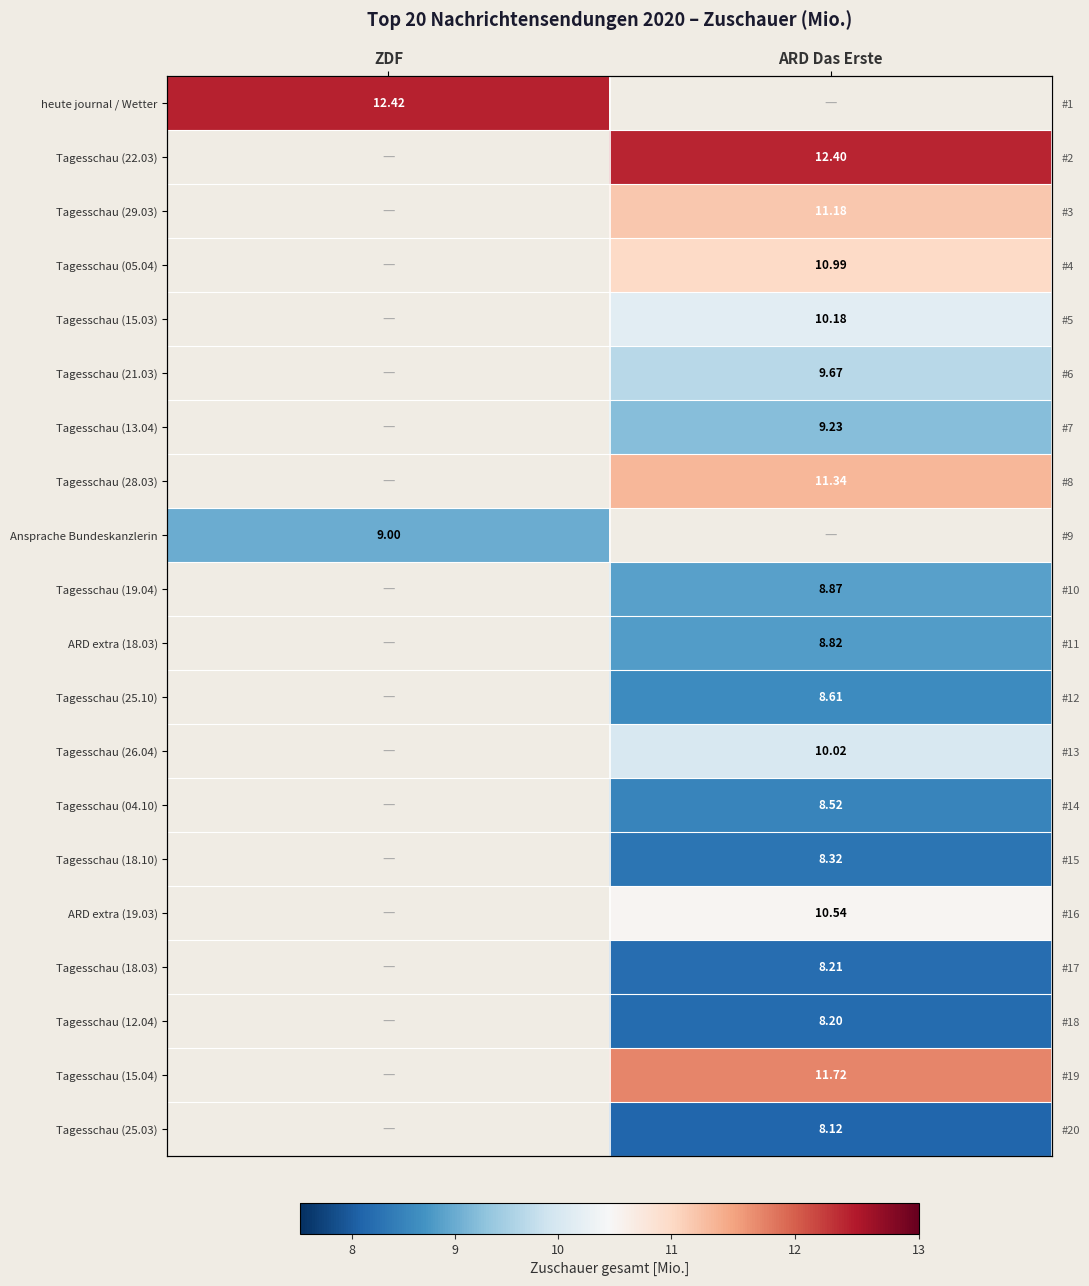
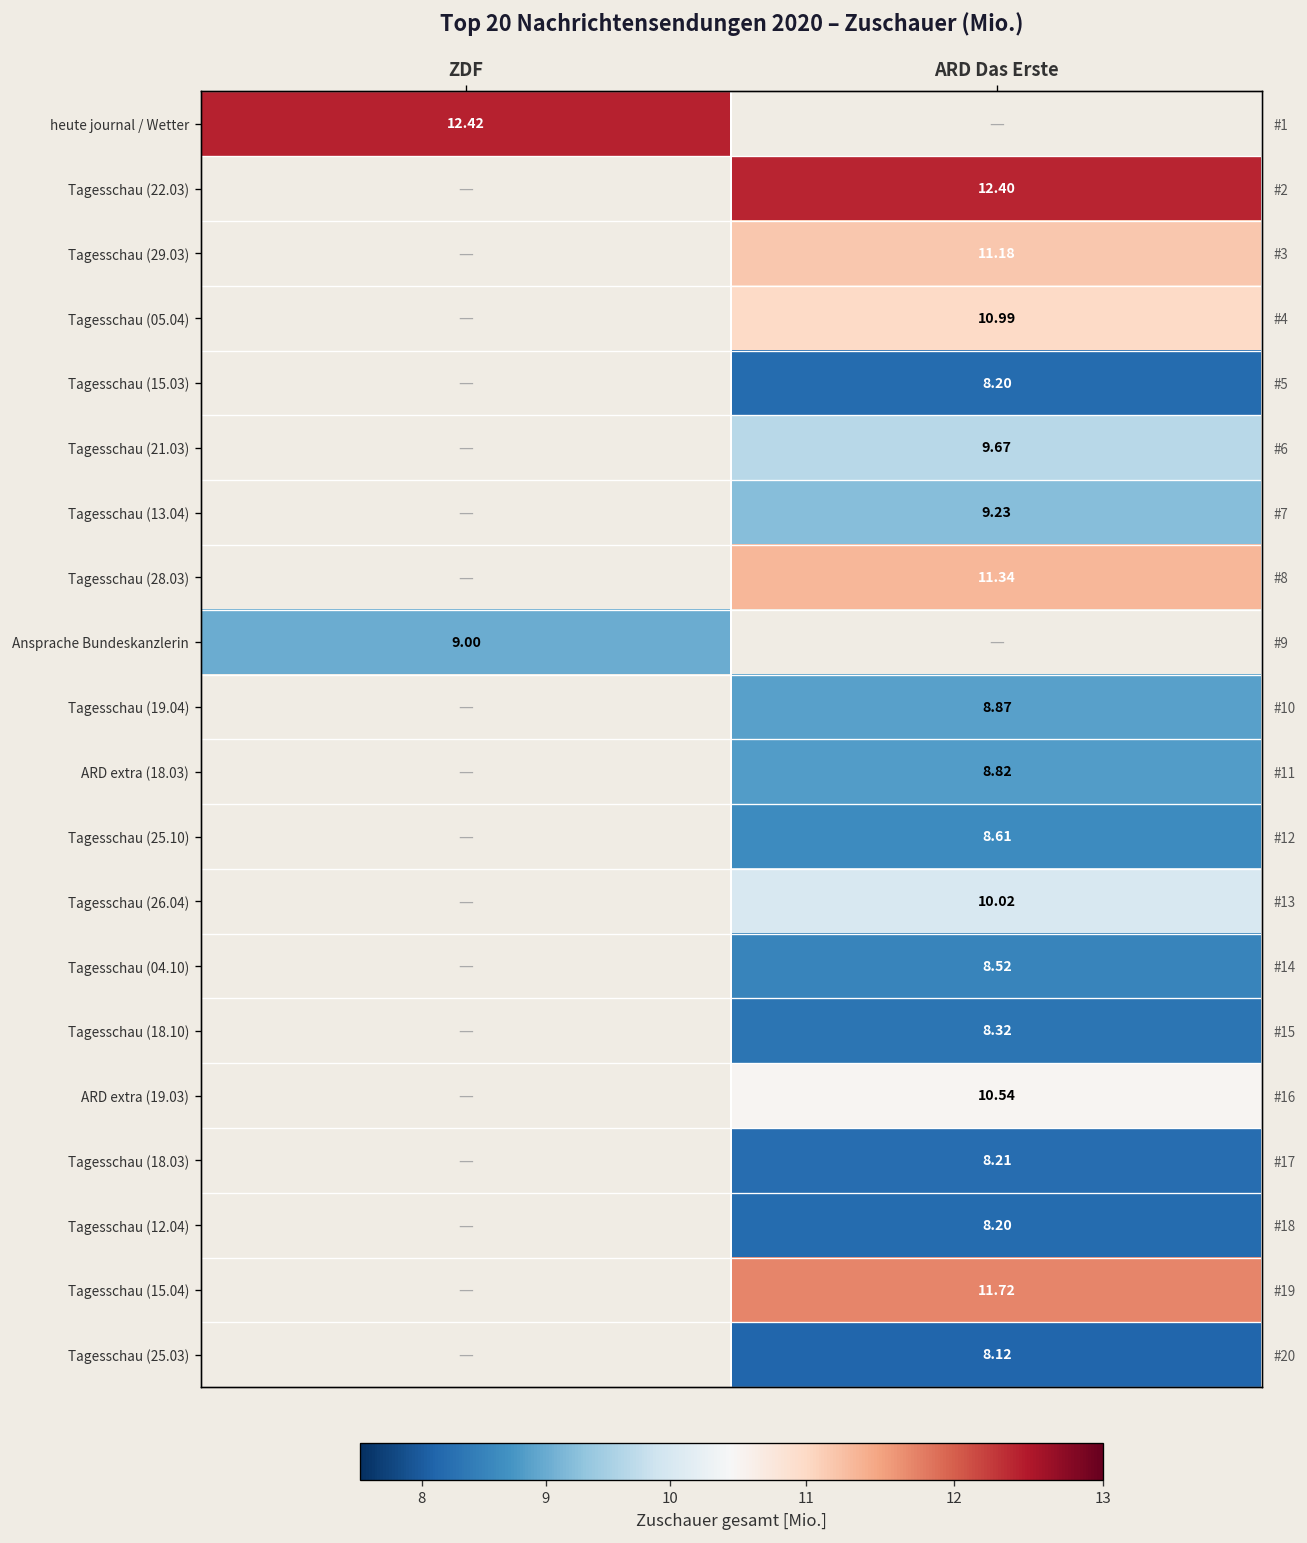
  {
    "heute journal / Wetter": {
      "ZDF": 12.42
    },
    "Tagesschau (22.03)": {
      "ARD Das Erste": 12.40
    },
    "Tagesschau (29.03)": {
      "ARD Das Erste": 11.18
    },
    "Tagesschau (05.04)": {
      "ARD Das Erste": 10.99
    },
    "Tagesschau (15.03)": {
-     "ARD Das Erste": 10.18
+     "ARD Das Erste": 8.20
    },
    "Tagesschau (21.03)": {
      "ARD Das Erste": 9.67
    },
    "Tagesschau (13.04)": {
      "ARD Das Erste": 9.23
    },
    "Tagesschau (28.03)": {
      "ARD Das Erste": 11.34
    },
    "Ansprache Bundeskanzlerin": {
      "ZDF": 9.00
    },
    "Tagesschau (19.04)": {
      "ARD Das Erste": 8.87
    },
    "ARD extra (18.03)": {
      "ARD Das Erste": 8.82
    },
    "Tagesschau (25.10)": {
      "ARD Das Erste": 8.61
    },
    "Tagesschau (26.04)": {
      "ARD Das Erste": 10.02
    },
    "Tagesschau (04.10)": {
      "ARD Das Erste": 8.52
    },
    "Tagesschau (18.10)": {
      "ARD Das Erste": 8.32
    },
    "ARD extra (19.03)": {
      "ARD Das Erste": 10.54
    },
    "Tagesschau (18.03)": {
      "ARD Das Erste": 8.21
    },
    "Tagesschau (12.04)": {
      "ARD Das Erste": 8.20
    },
    "Tagesschau (15.04)": {
      "ARD Das Erste": 11.72
    },
    "Tagesschau (25.03)": {
      "ARD Das Erste": 8.12
    }
  }
